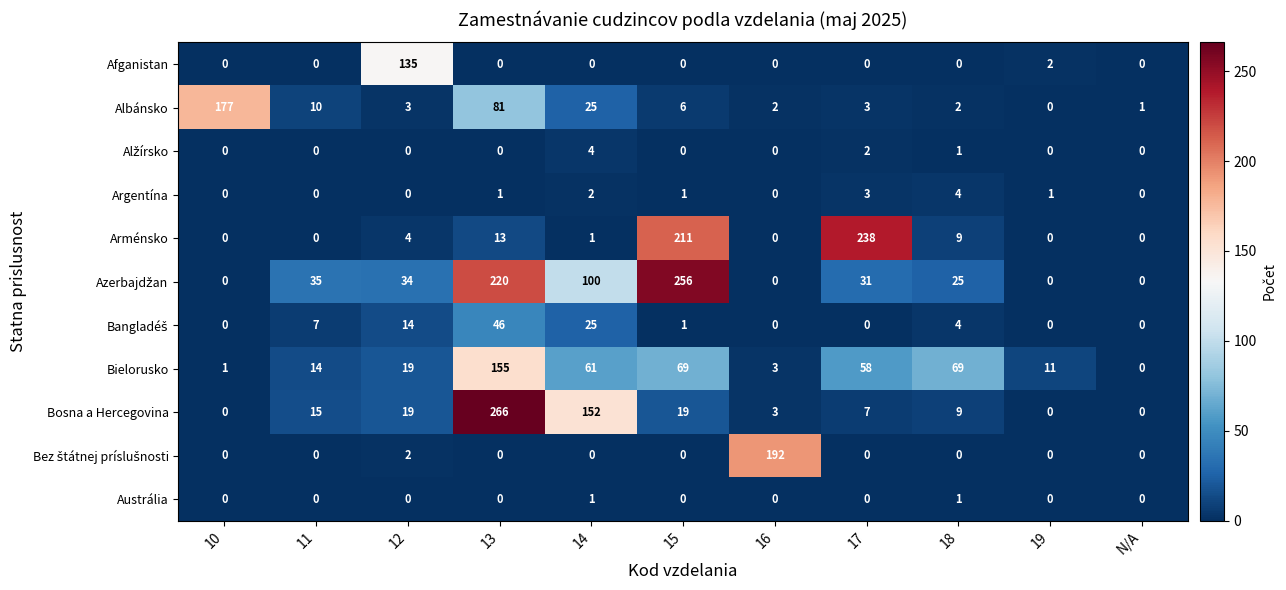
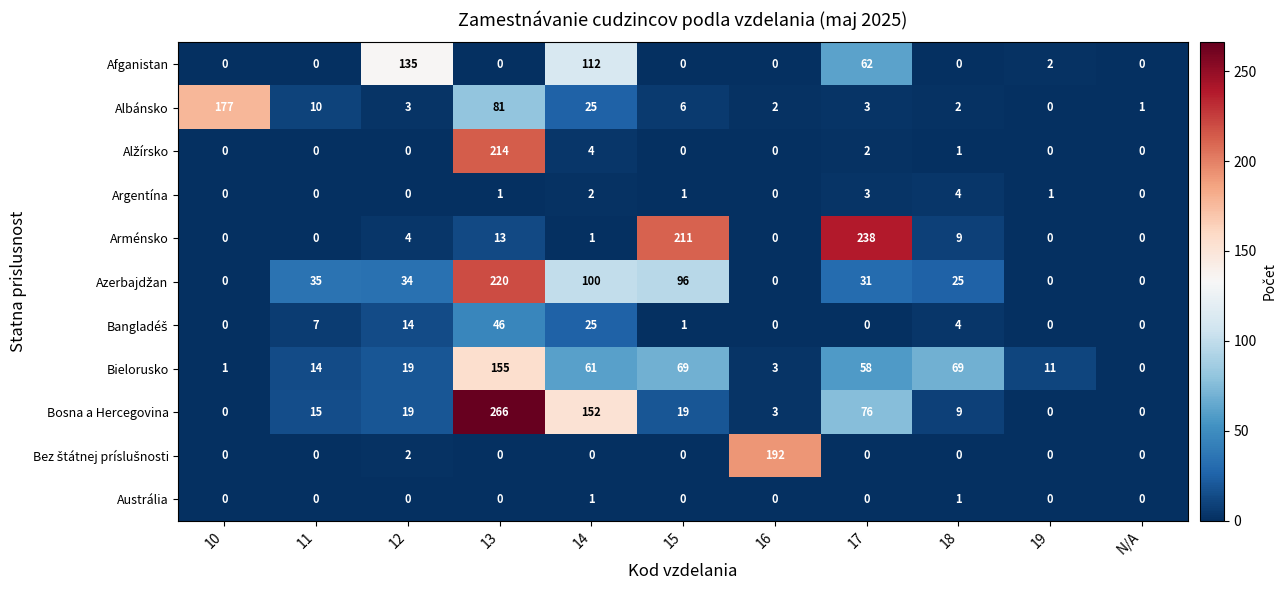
  {
    "Afganistan": {
      "10": 0,
      "11": 0,
      "12": 135,
      "13": 0,
-     "14": 0,
+     "14": 112,
      "15": 0,
      "16": 0,
-     "17": 0,
+     "17": 62,
      "18": 0,
      "19": 2,
      "N/A": 0
    },
    "Albánsko": {
      "10": 177,
      "11": 10,
      "12": 3,
      "13": 81,
      "14": 25,
      "15": 6,
      "16": 2,
      "17": 3,
      "18": 2,
      "19": 0,
      "N/A": 1
    },
    "Alžírsko": {
      "10": 0,
      "11": 0,
      "12": 0,
-     "13": 0,
+     "13": 214,
      "14": 4,
      "15": 0,
      "16": 0,
      "17": 2,
      "18": 1,
      "19": 0,
      "N/A": 0
    },
    "Argentína": {
      "10": 0,
      "11": 0,
      "12": 0,
      "13": 1,
      "14": 2,
      "15": 1,
      "16": 0,
      "17": 3,
      "18": 4,
      "19": 1,
      "N/A": 0
    },
    "Arménsko": {
      "10": 0,
      "11": 0,
      "12": 4,
      "13": 13,
      "14": 1,
      "15": 211,
      "16": 0,
      "17": 238,
      "18": 9,
      "19": 0,
      "N/A": 0
    },
    "Azerbajdžan": {
      "10": 0,
      "11": 35,
      "12": 34,
      "13": 220,
      "14": 100,
-     "15": 256,
+     "15": 96,
      "16": 0,
      "17": 31,
      "18": 25,
      "19": 0,
      "N/A": 0
    },
    "Bangladéš": {
      "10": 0,
      "11": 7,
      "12": 14,
      "13": 46,
      "14": 25,
      "15": 1,
      "16": 0,
      "17": 0,
      "18": 4,
      "19": 0,
      "N/A": 0
    },
    "Bielorusko": {
      "10": 1,
      "11": 14,
      "12": 19,
      "13": 155,
      "14": 61,
      "15": 69,
      "16": 3,
      "17": 58,
      "18": 69,
      "19": 11,
      "N/A": 0
    },
    "Bosna a Hercegovina": {
      "10": 0,
      "11": 15,
      "12": 19,
      "13": 266,
      "14": 152,
      "15": 19,
      "16": 3,
-     "17": 7,
+     "17": 76,
      "18": 9,
      "19": 0,
      "N/A": 0
    },
    "Bez štátnej príslušnosti": {
      "10": 0,
      "11": 0,
      "12": 2,
      "13": 0,
      "14": 0,
      "15": 0,
      "16": 192,
      "17": 0,
      "18": 0,
      "19": 0,
      "N/A": 0
    },
    "Austrália": {
      "10": 0,
      "11": 0,
      "12": 0,
      "13": 0,
      "14": 1,
      "15": 0,
      "16": 0,
      "17": 0,
      "18": 1,
      "19": 0,
      "N/A": 0
    }
  }
